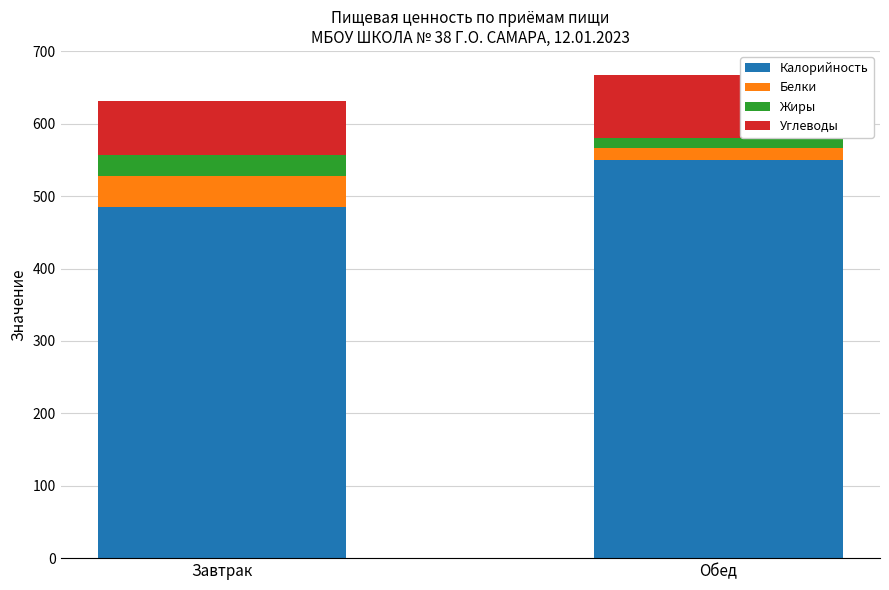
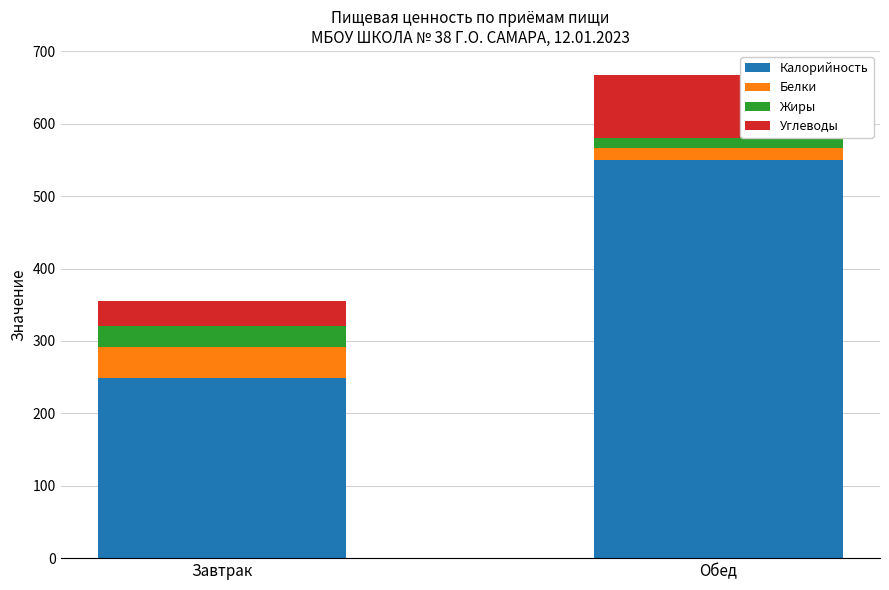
  {
    "Калорийность": {
-     "Завтрак": 490,
+     "Завтрак": 250,
      "Обед": 550
    },
    "Белки": {
      "Завтрак": 40,
      "Обед": 20
    },
    "Жиры": {
      "Завтрак": 30,
      "Обед": 10
    },
    "Углеводы": {
-     "Завтрак": 70,
+     "Завтрак": 30,
      "Обед": 90
    }
  }
